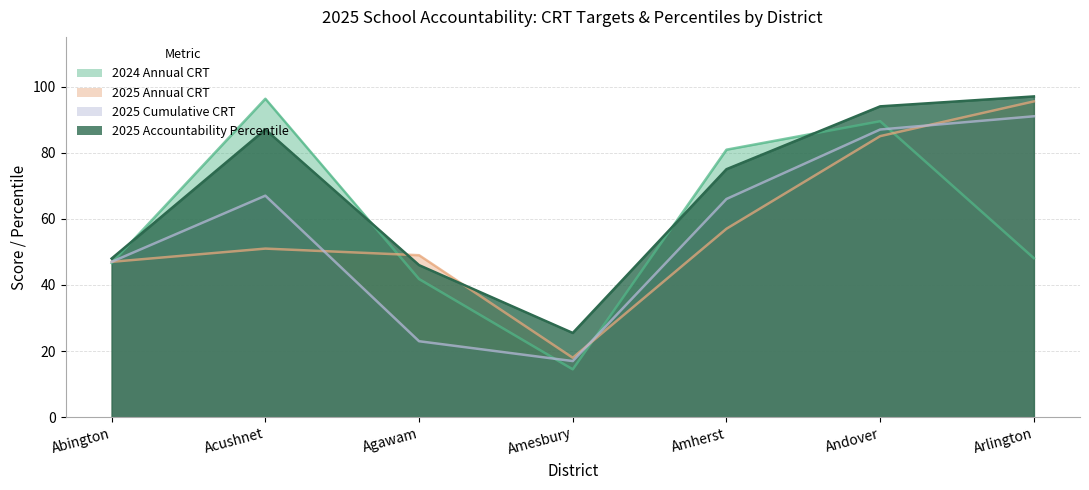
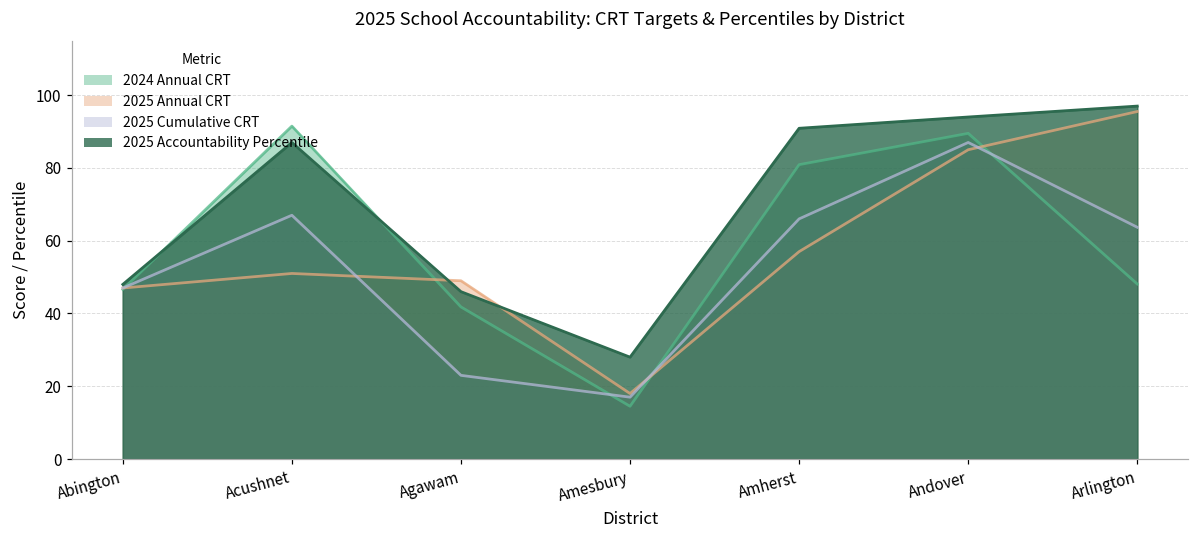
  {
    "2024 Annual CRT": {
-     "Acushnet": 96,
+     "Acushnet": 92,
      "Agawam": 42,
      "Amesbury": 15,
      "Amherst": 81,
      "Andover": 90,
      "Arlington": 48
    },
    "2025 Annual CRT": {
      "Acushnet": 51,
      "Agawam": 49,
      "Amesbury": 18,
      "Amherst": 57,
      "Andover": 85,
      "Arlington": 96
    },
    "2025 Cumulative CRT": {
      "Acushnet": 67,
      "Agawam": 23,
      "Amesbury": 17,
      "Amherst": 66,
      "Andover": 87,
-     "Arlington": 91
+     "Arlington": 64
    },
    "2025 Accountability Percentile": {
      "Abington": 48,
      "Acushnet": 87,
      "Agawam": 46,
-     "Amesbury": 26,
-     "Amherst": 75,
+     "Amesbury": 28,
+     "Amherst": 91,
      "Andover": 94,
      "Arlington": 97
    }
  }
